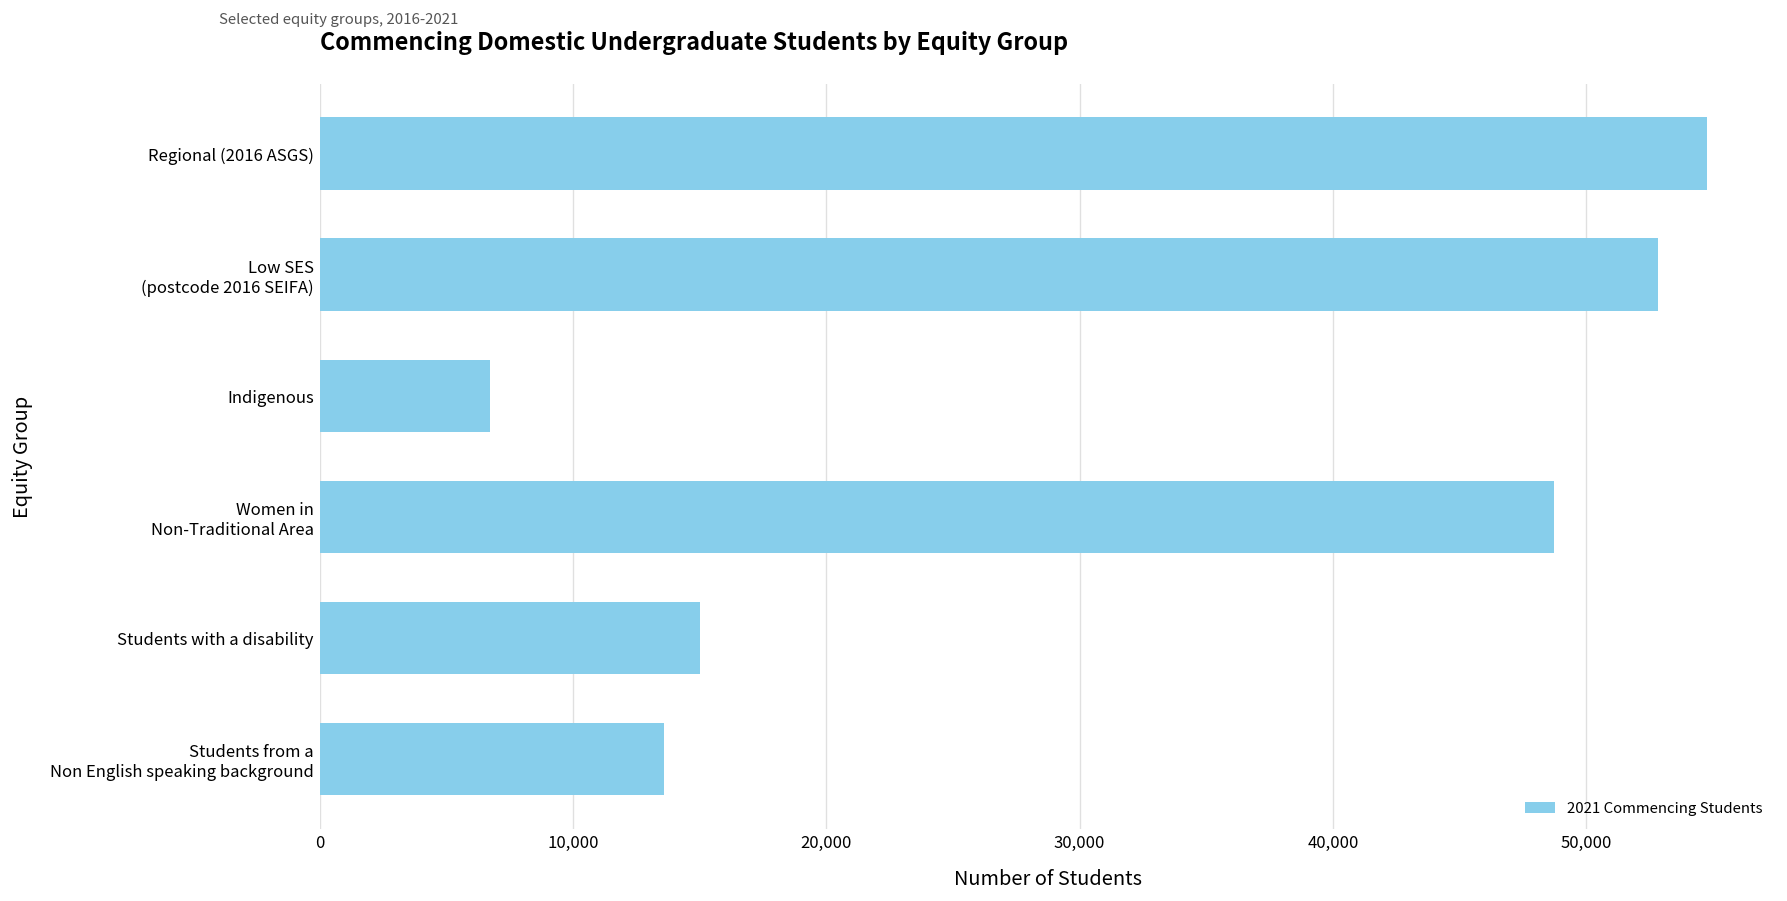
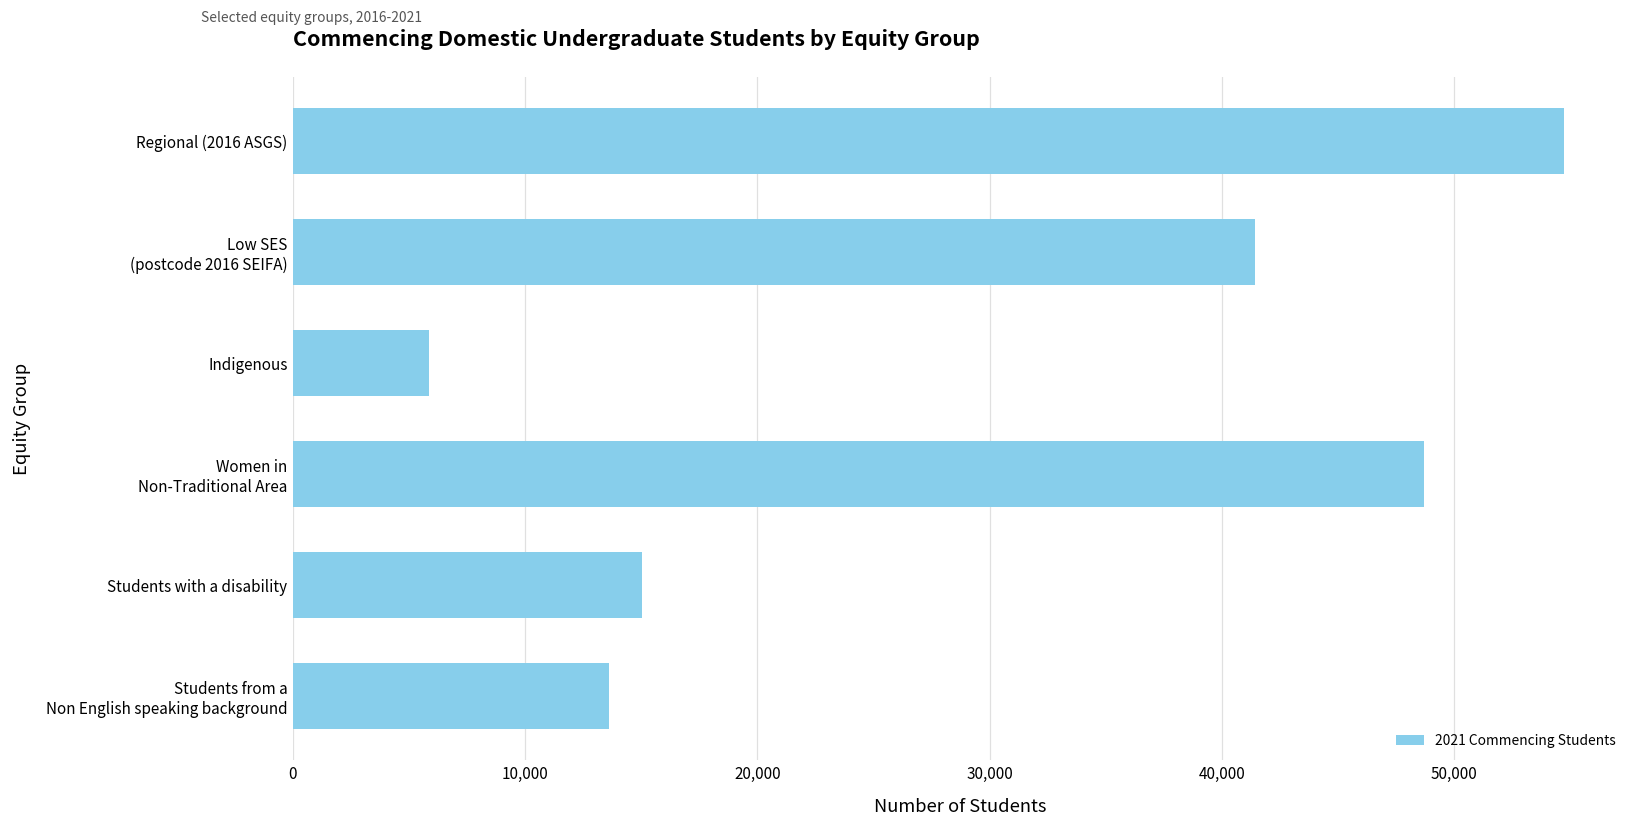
  {
    "Regional (2016 ASGS)": "54,700",
-   "Low SES (postcode 2016 SEIFA)": "52,800",
-   "Indigenous": "6,700",
+   "Low SES (postcode 2016 SEIFA)": "41,400",
+   "Indigenous": "5,900",
    "Women in Non-Traditional Area": "48,700",
    "Students with a disability": "15,000",
    "Students from a Non English speaking background": "13,600"
  }
